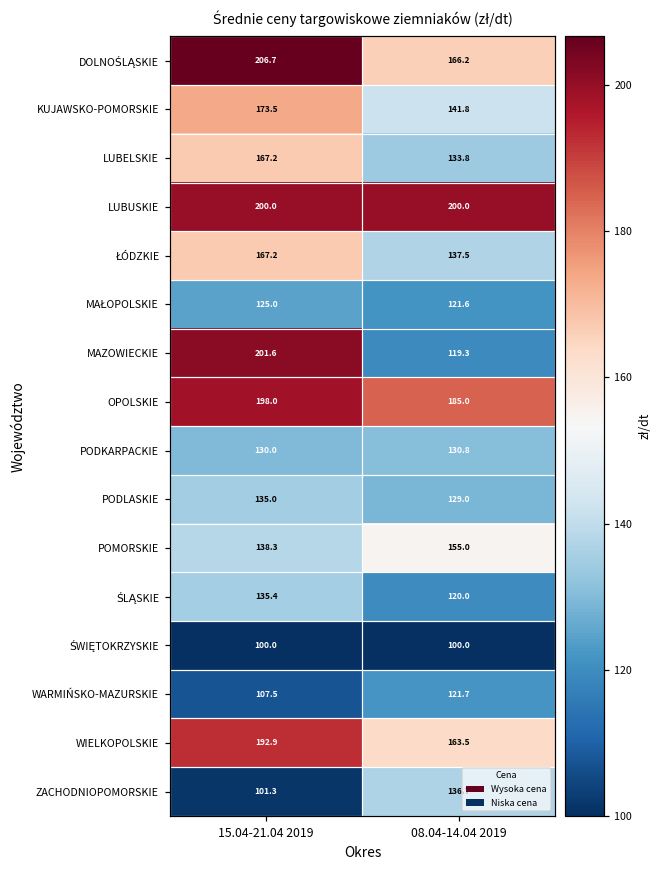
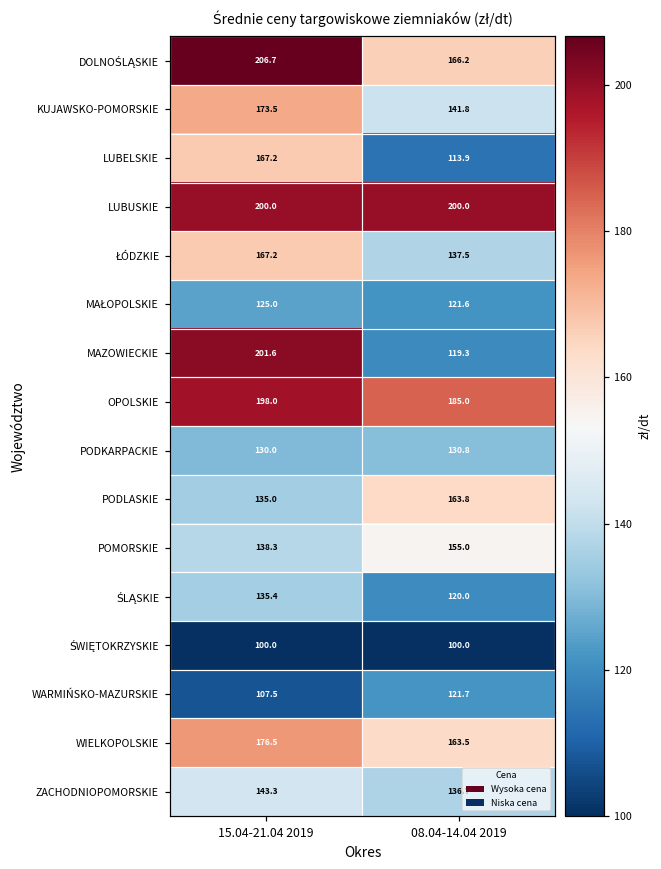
  {
    "DOLNOŚLĄSKIE": {
      "15.04-21.04 2019": 206.7,
      "08.04-14.04 2019": 166.2
    },
    "KUJAWSKO-POMORSKIE": {
      "15.04-21.04 2019": 173.5,
      "08.04-14.04 2019": 141.8
    },
    "LUBELSKIE": {
      "15.04-21.04 2019": 167.2,
-     "08.04-14.04 2019": 133.8
+     "08.04-14.04 2019": 113.9
    },
    "LUBUSKIE": {
      "15.04-21.04 2019": 200.0,
      "08.04-14.04 2019": 200.0
    },
    "ŁÓDZKIE": {
      "15.04-21.04 2019": 167.2,
      "08.04-14.04 2019": 137.5
    },
    "MAŁOPOLSKIE": {
      "15.04-21.04 2019": 125.0,
      "08.04-14.04 2019": 121.6
    },
    "MAZOWIECKIE": {
      "15.04-21.04 2019": 201.6,
      "08.04-14.04 2019": 119.3
    },
    "OPOLSKIE": {
      "15.04-21.04 2019": 198.0,
      "08.04-14.04 2019": 185.0
    },
    "PODKARPACKIE": {
      "15.04-21.04 2019": 130.0,
      "08.04-14.04 2019": 130.8
    },
    "PODLASKIE": {
      "15.04-21.04 2019": 135.0,
-     "08.04-14.04 2019": 129.0
+     "08.04-14.04 2019": 163.8
    },
    "POMORSKIE": {
      "15.04-21.04 2019": 138.3,
      "08.04-14.04 2019": 155.0
    },
    "ŚLĄSKIE": {
      "15.04-21.04 2019": 135.4,
      "08.04-14.04 2019": 120.0
    },
    "ŚWIĘTOKRZYSKIE": {
      "15.04-21.04 2019": 100.0,
      "08.04-14.04 2019": 100.0
    },
    "WARMIŃSKO-MAZURSKIE": {
      "15.04-21.04 2019": 107.5,
      "08.04-14.04 2019": 121.7
    },
    "WIELKOPOLSKIE": {
-     "15.04-21.04 2019": 192.9,
+     "15.04-21.04 2019": 176.5,
      "08.04-14.04 2019": 163.5
    },
    "ZACHODNIOPOMORSKIE": {
-     "15.04-21.04 2019": 101.3
+     "15.04-21.04 2019": 143.3
    }
  }
